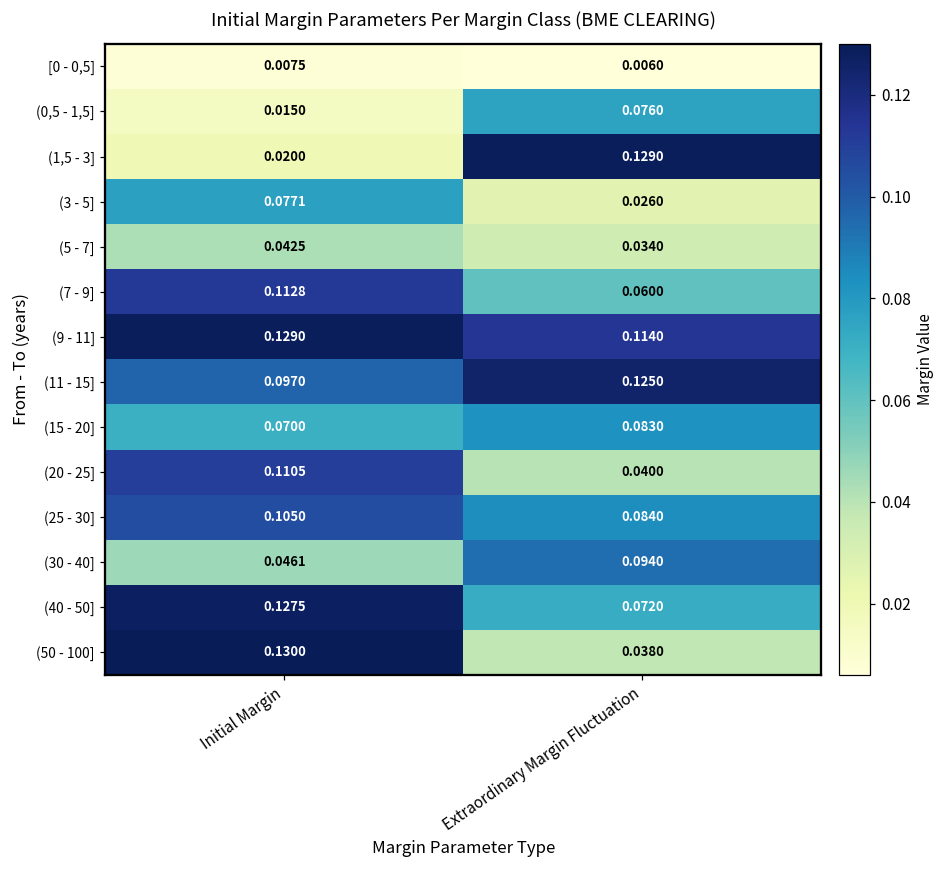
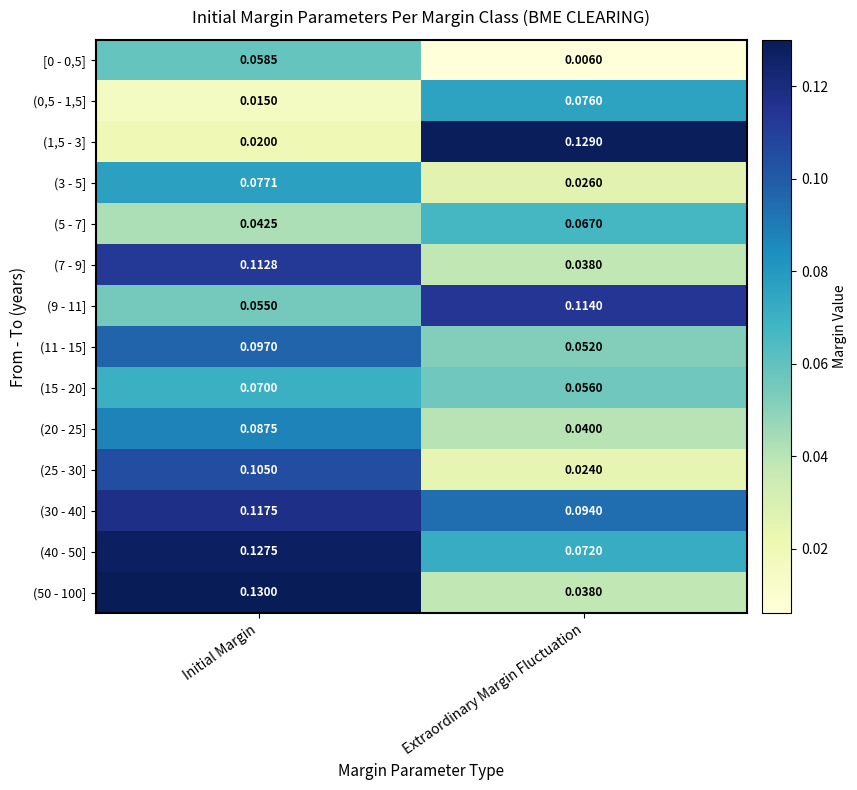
  {
    "[0 - 0,5]": {
-     "Initial Margin": 0.0075,
+     "Initial Margin": 0.0585,
      "Extraordinary Margin Fluctuation": 0.0060
    },
    "(0,5 - 1,5]": {
      "Initial Margin": 0.0150,
      "Extraordinary Margin Fluctuation": 0.0760
    },
    "(1,5 - 3]": {
      "Initial Margin": 0.0200,
      "Extraordinary Margin Fluctuation": 0.1290
    },
    "(3 - 5]": {
      "Initial Margin": 0.0771,
      "Extraordinary Margin Fluctuation": 0.0260
    },
    "(5 - 7]": {
      "Initial Margin": 0.0425,
-     "Extraordinary Margin Fluctuation": 0.0340
+     "Extraordinary Margin Fluctuation": 0.0670
    },
    "(7 - 9]": {
      "Initial Margin": 0.1128,
-     "Extraordinary Margin Fluctuation": 0.0600
+     "Extraordinary Margin Fluctuation": 0.0380
    },
    "(9 - 11]": {
-     "Initial Margin": 0.1290,
+     "Initial Margin": 0.0550,
      "Extraordinary Margin Fluctuation": 0.1140
    },
    "(11 - 15]": {
      "Initial Margin": 0.0970,
-     "Extraordinary Margin Fluctuation": 0.1250
+     "Extraordinary Margin Fluctuation": 0.0520
    },
    "(15 - 20]": {
      "Initial Margin": 0.0700,
-     "Extraordinary Margin Fluctuation": 0.0830
+     "Extraordinary Margin Fluctuation": 0.0560
    },
    "(20 - 25]": {
-     "Initial Margin": 0.1105,
+     "Initial Margin": 0.0875,
      "Extraordinary Margin Fluctuation": 0.0400
    },
    "(25 - 30]": {
      "Initial Margin": 0.1050,
-     "Extraordinary Margin Fluctuation": 0.0840
+     "Extraordinary Margin Fluctuation": 0.0240
    },
    "(30 - 40]": {
-     "Initial Margin": 0.0461,
+     "Initial Margin": 0.1175,
      "Extraordinary Margin Fluctuation": 0.0940
    },
    "(40 - 50]": {
      "Initial Margin": 0.1275,
      "Extraordinary Margin Fluctuation": 0.0720
    },
    "(50 - 100]": {
      "Initial Margin": 0.1300,
      "Extraordinary Margin Fluctuation": 0.0380
    }
  }
